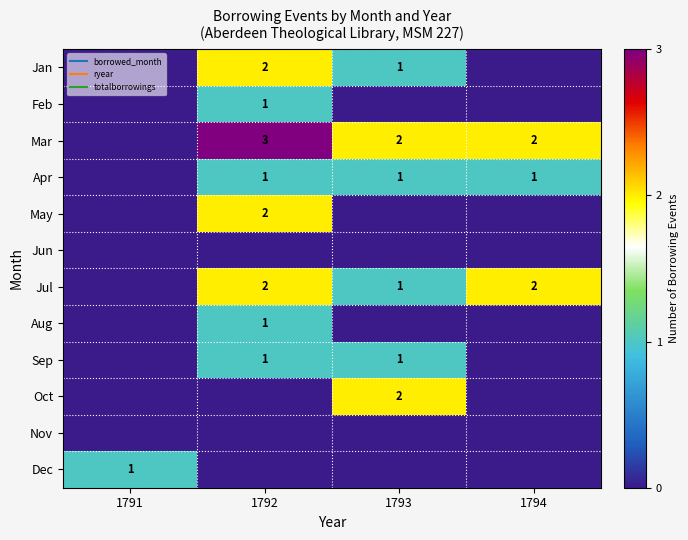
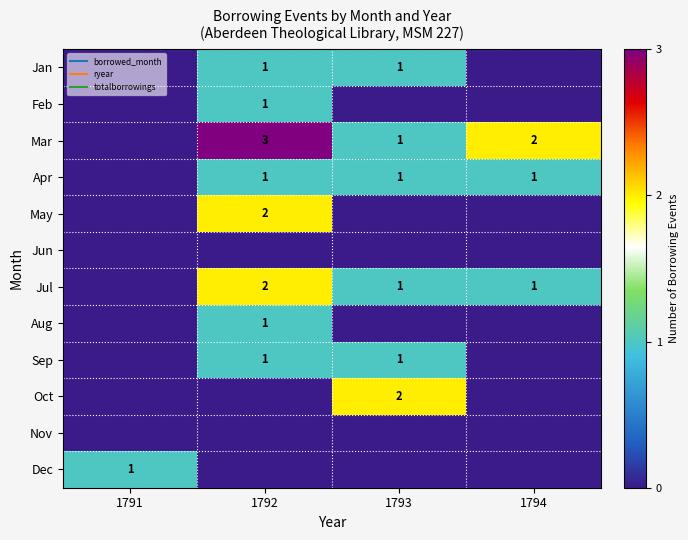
  {
    "Jan": {
-     "1792": 2,
+     "1792": 1,
      "1793": 1
    },
    "Feb": {
      "1792": 1
    },
    "Mar": {
      "1792": 3,
-     "1793": 2,
+     "1793": 1,
      "1794": 2
    },
    "Apr": {
      "1792": 1,
      "1793": 1,
      "1794": 1
    },
    "May": {
      "1792": 2
    },
    "Jul": {
      "1792": 2,
      "1793": 1,
-     "1794": 2
+     "1794": 1
    },
    "Aug": {
      "1792": 1
    },
    "Sep": {
      "1792": 1,
      "1793": 1
    },
    "Oct": {
      "1793": 2
    },
    "Dec": {
      "1791": 1
    }
  }
